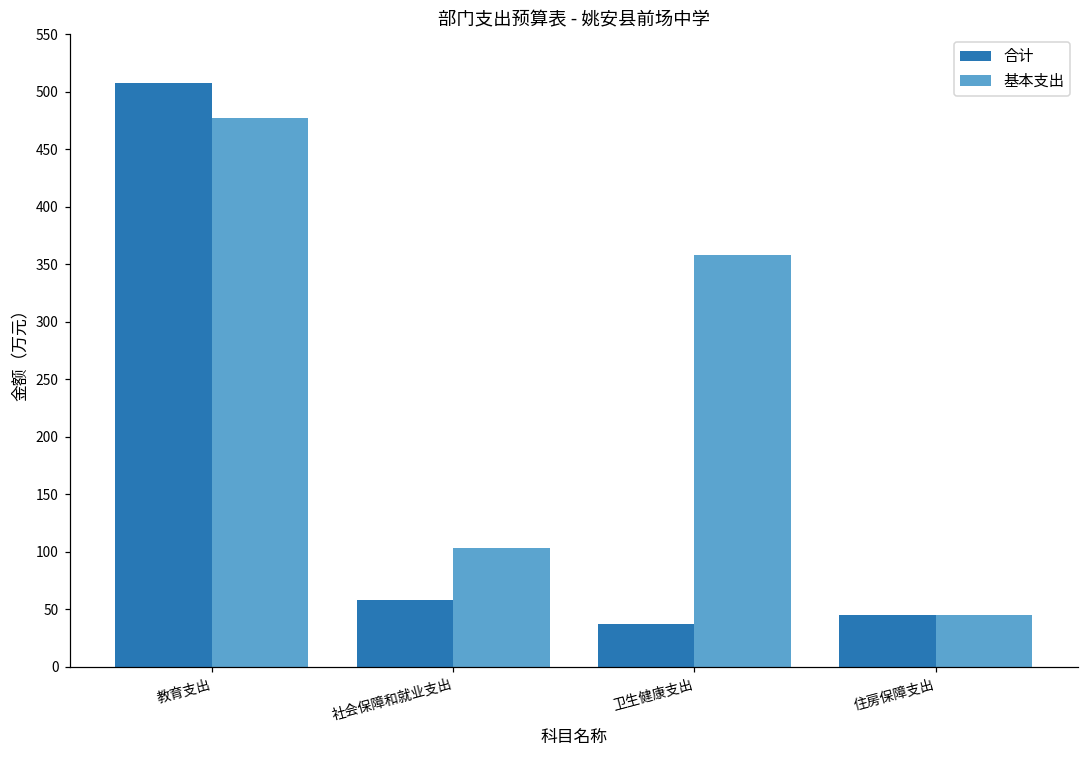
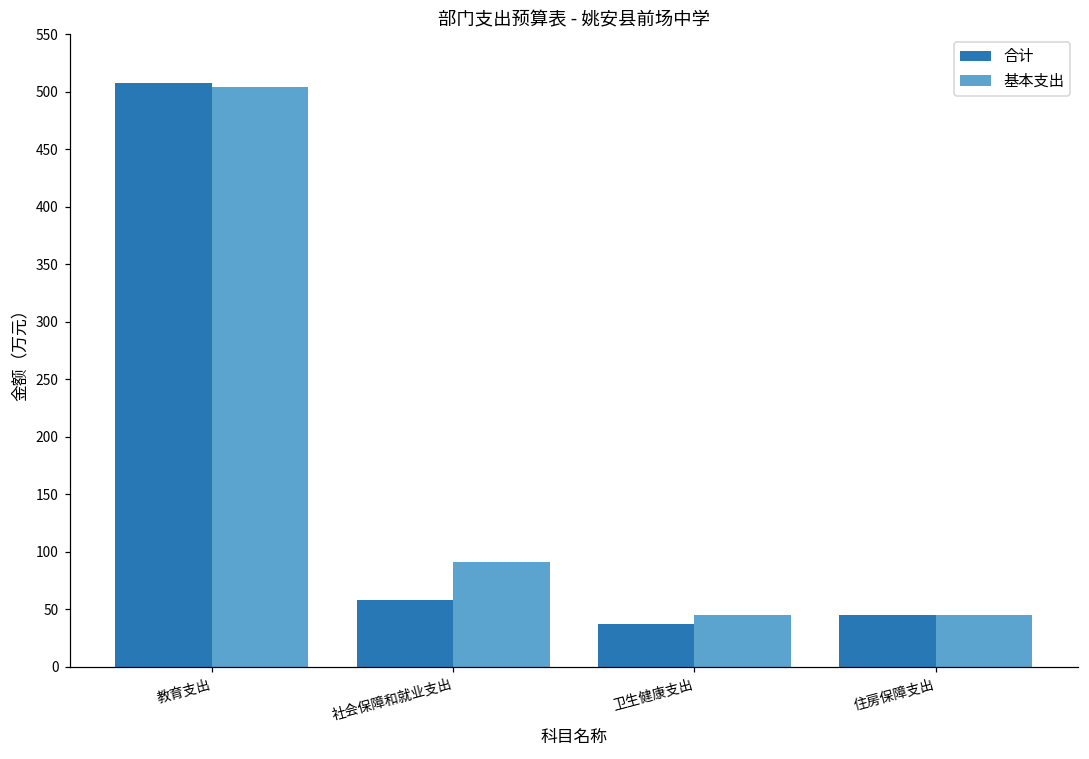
  {
    "合计": {
      "教育支出": 508,
      "社会保障和就业支出": 58,
      "卫生健康支出": 37,
      "住房保障支出": 45
    },
    "基本支出": {
-     "教育支出": 477,
-     "社会保障和就业支出": 104,
-     "卫生健康支出": 358,
+     "教育支出": 504,
+     "社会保障和就业支出": 91,
+     "卫生健康支出": 45,
      "住房保障支出": 45
    }
  }
